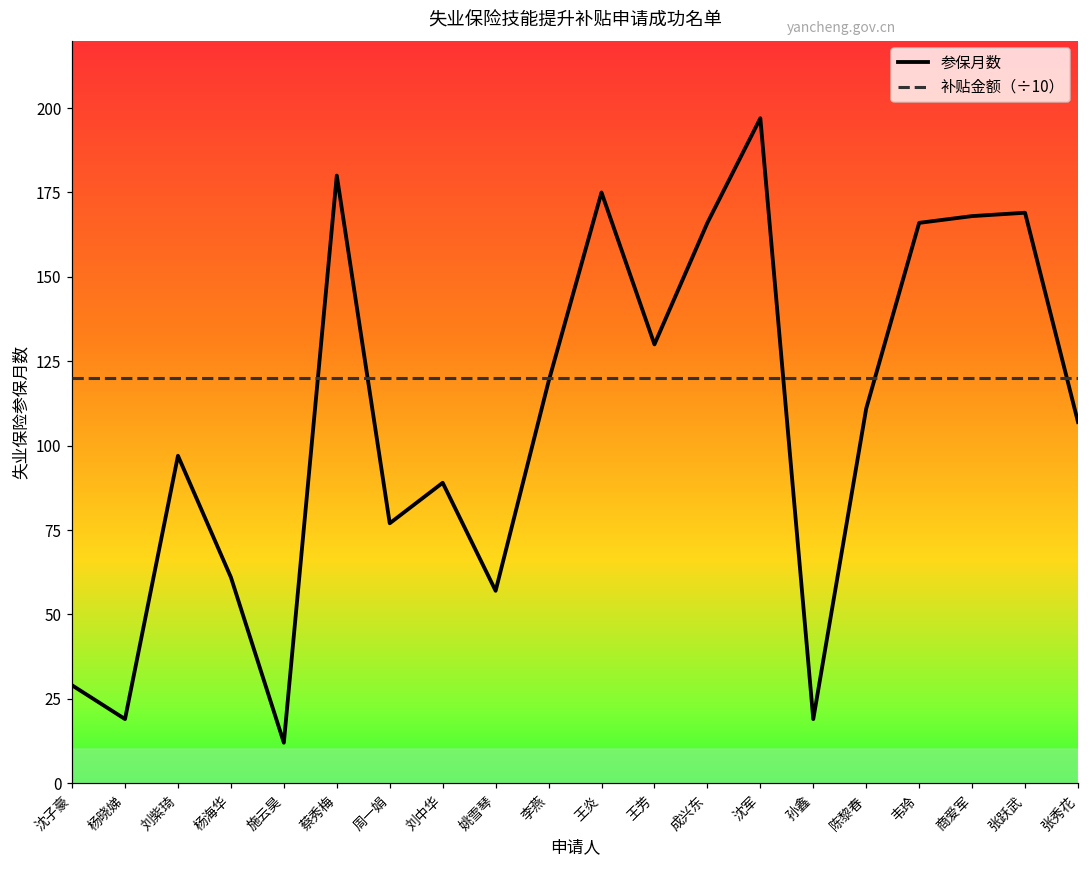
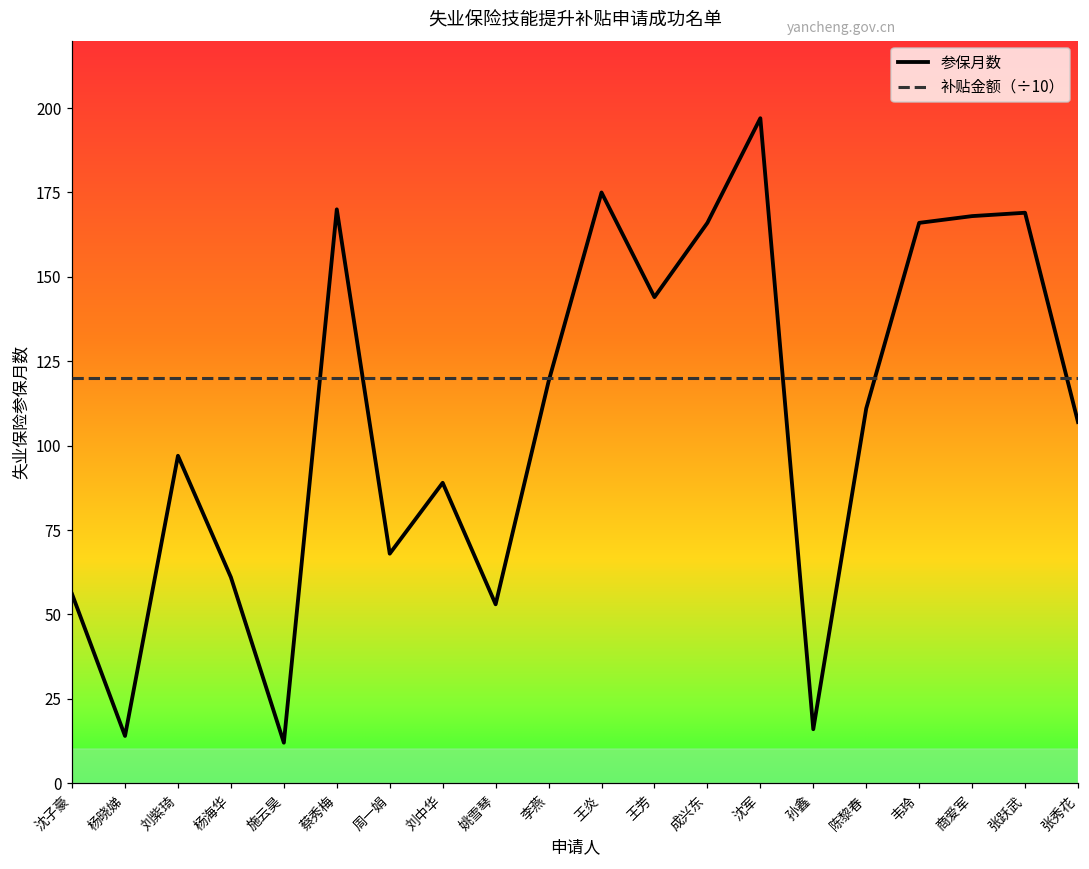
  {
    "参保月数": {
-     "沈子豪": 29,
-     "杨晓娣": 19,
+     "沈子豪": 56,
+     "杨晓娣": 14,
      "刘紫琦": 97,
      "杨海华": 61,
      "施云昊": 12,
-     "蔡秀梅": 180,
-     "周一娟": 77,
+     "蔡秀梅": 170,
+     "周一娟": 68,
      "刘中华": 89,
-     "姚雪琴": 57,
+     "姚雪琴": 53,
      "李燕": 119,
      "王炎": 175,
-     "王芳": 130,
+     "王芳": 144,
      "成兴东": 166,
      "沈军": 197,
-     "孙鑫": 19,
+     "孙鑫": 16,
      "陈黎春": 111,
      "韦玲": 166,
      "商爱军": 168,
      "张跃武": 169,
      "张秀花": 107
    },
    "补贴金额（÷10）": {
      "沈子豪": 120,
      "杨晓娣": 120,
      "刘紫琦": 120,
      "杨海华": 120,
      "施云昊": 120,
      "蔡秀梅": 120,
      "周一娟": 120,
      "刘中华": 120,
      "姚雪琴": 120,
      "李燕": 120,
      "王炎": 120,
      "王芳": 120,
      "成兴东": 120,
      "沈军": 120,
      "孙鑫": 120,
      "陈黎春": 120,
      "韦玲": 120,
      "商爱军": 120,
      "张跃武": 120,
      "张秀花": 120
    }
  }
